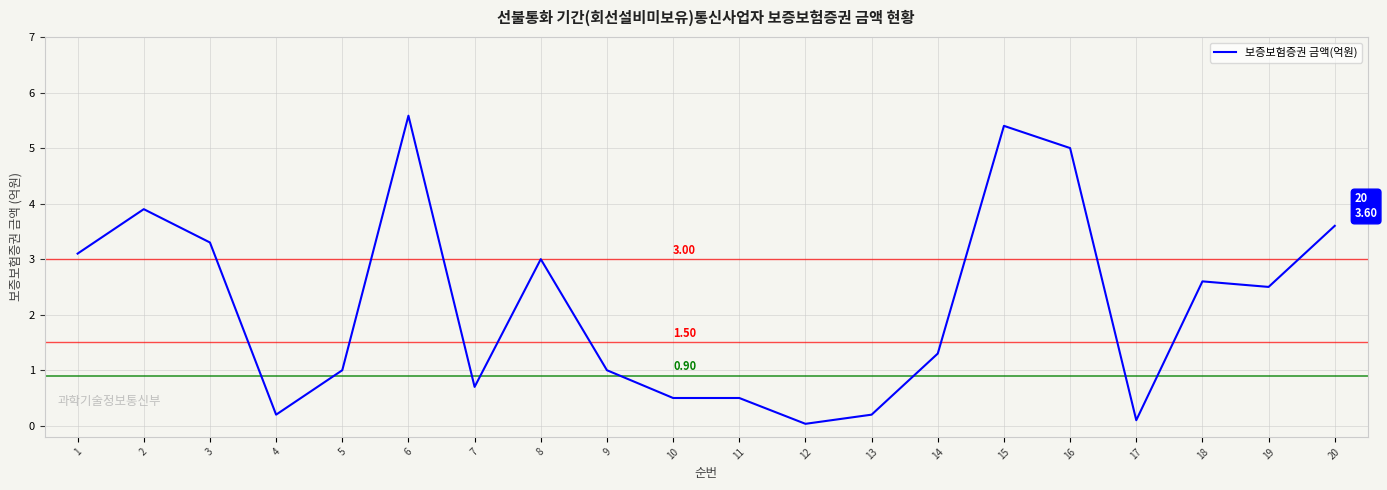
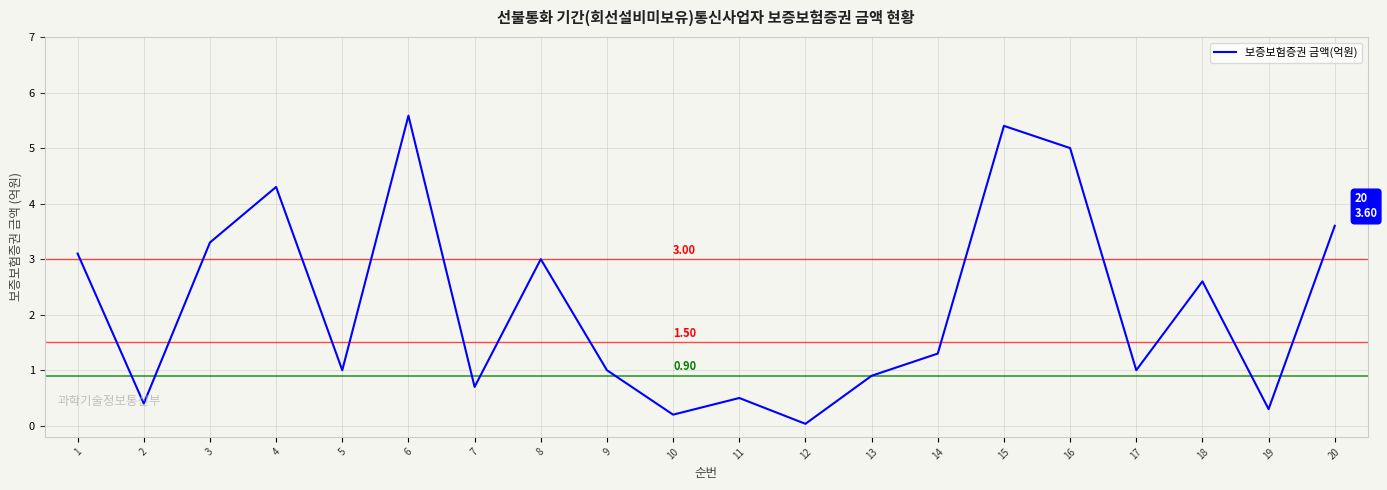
  {
    "1": 3.1,
-   "2": 3.9,
+   "2": 0.4,
    "3": 3.3,
-   "4": 0.2,
+   "4": 4.3,
    "5": 1.0,
    "6": 5.6,
    "7": 0.7,
    "8": 3.0,
    "9": 1.0,
-   "10": 0.5,
+   "10": 0.2,
    "11": 0.5,
    "12": 0.0,
-   "13": 0.2,
+   "13": 0.9,
    "14": 1.3,
    "15": 5.4,
    "16": 5.0,
-   "17": 0.1,
+   "17": 1.0,
    "18": 2.6,
-   "19": 2.5
+   "19": 0.3
  }
